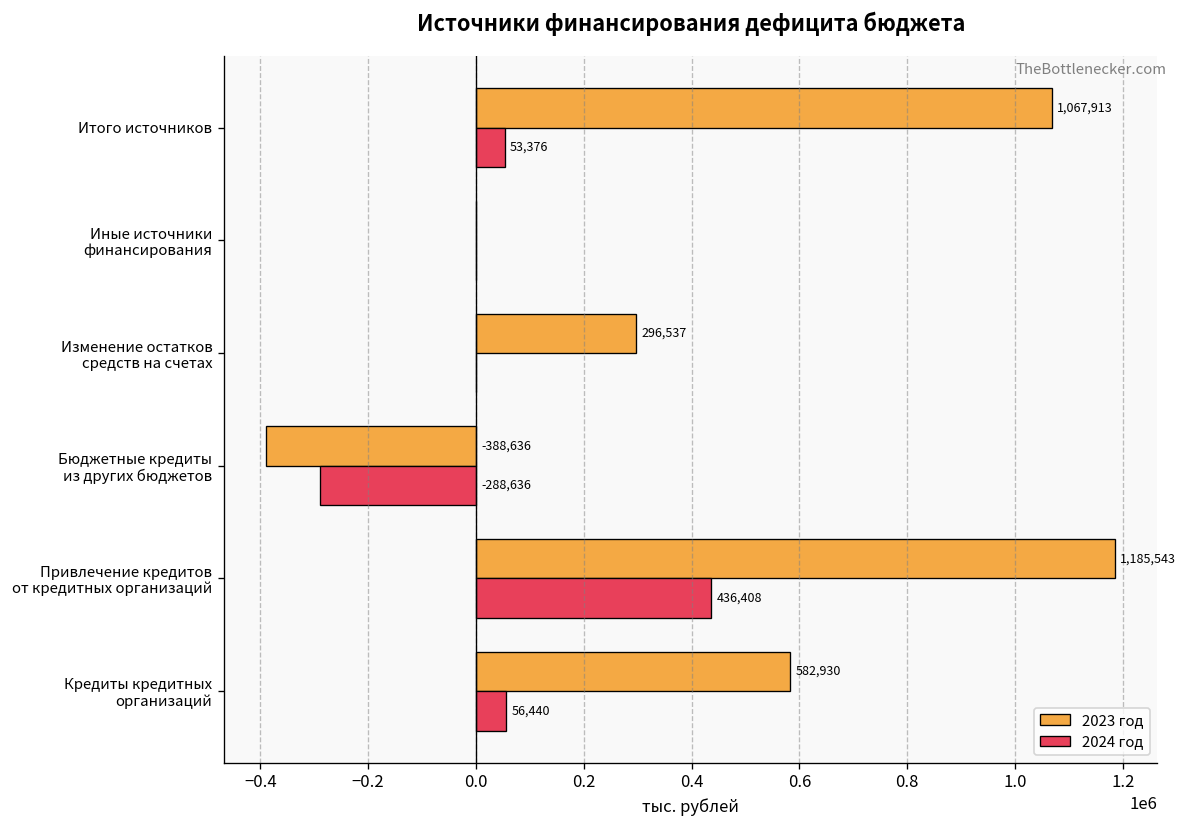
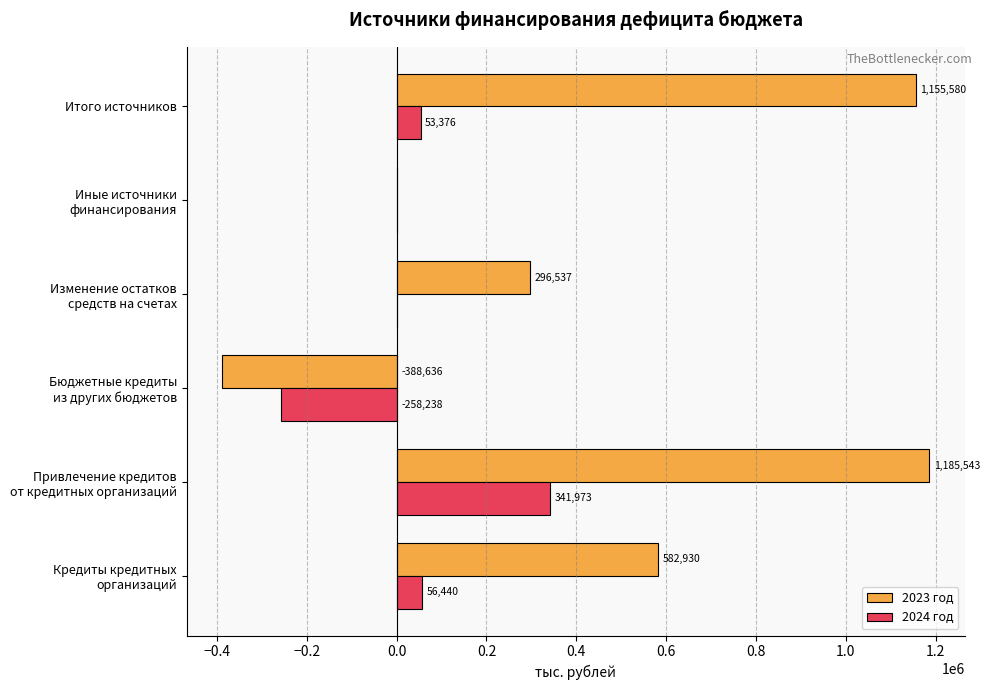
  {
    "2023 год": {
-     "Итого источников": "1,067,913",
+     "Итого источников": "1,155,580",
      "Изменение остатков средств на счетах": "296,537",
      "Привлечение кредитов от кредитных организаций": "1,185,543",
      "Кредиты кредитных организаций": "582,930"
    },
    "2024 год": {
      "Итого источников": "53,376",
-     "Бюджетные кредиты из других бюджетов": "-288,636",
-     "Привлечение кредитов от кредитных организаций": "436,408",
+     "Бюджетные кредиты из других бюджетов": "-258,238",
+     "Привлечение кредитов от кредитных организаций": "341,973",
      "Кредиты кредитных организаций": "56,440"
    }
  }
